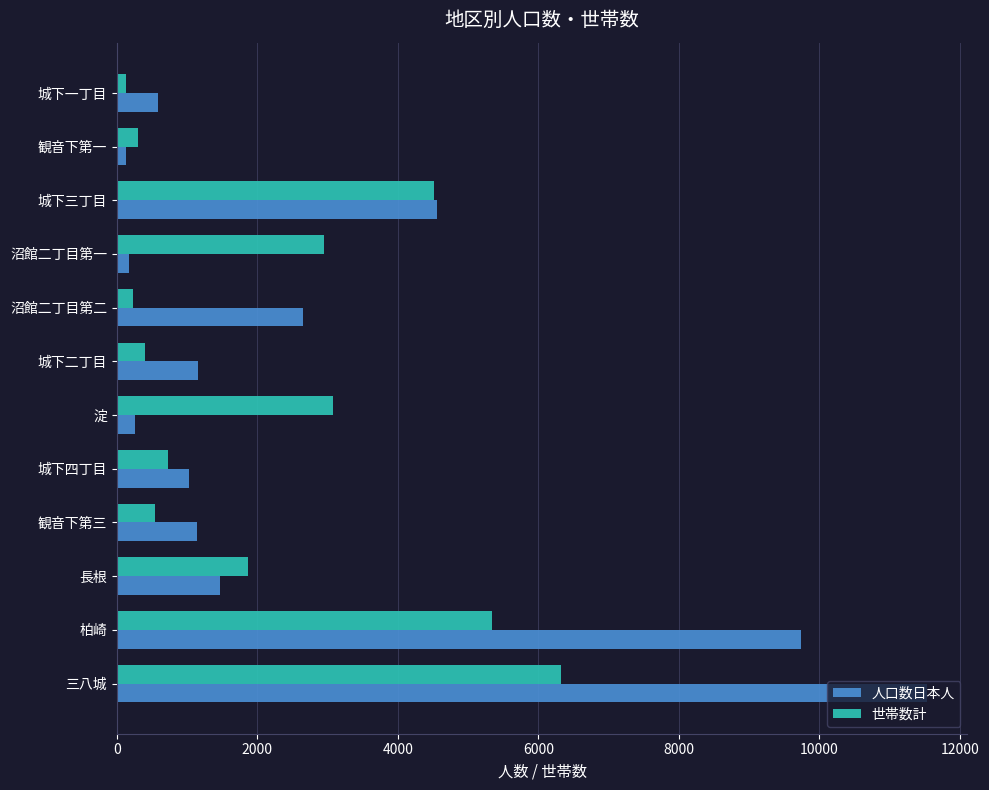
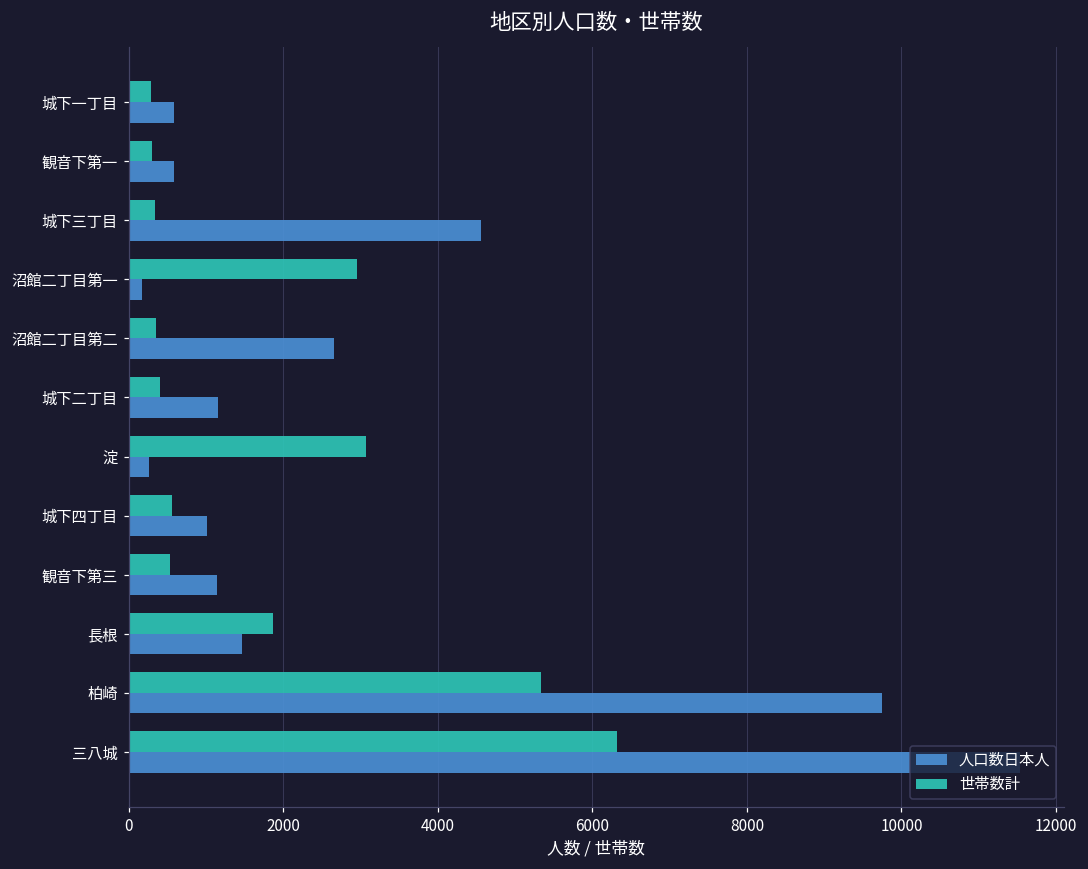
  {
    "人口数日本人": {
      "城下一丁目": 600,
-     "観音下第一": 100,
+     "観音下第一": 600,
      "城下三丁目": 4600,
      "沼館二丁目第一": 200,
      "沼館二丁目第二": 2700,
      "城下二丁目": 1200,
      "淀": 300,
      "城下四丁目": 1000,
      "観音下第三": 1100,
      "長根": 1500,
      "柏崎": 9700
    },
    "世帯数計": {
-     "城下一丁目": 100,
+     "城下一丁目": 300,
      "観音下第一": 300,
-     "城下三丁目": 4500,
+     "城下三丁目": 300,
      "沼館二丁目第一": 3000,
-     "沼館二丁目第二": 200,
+     "沼館二丁目第二": 400,
      "城下二丁目": 400,
      "淀": 3100,
-     "城下四丁目": 700,
+     "城下四丁目": 600,
      "観音下第三": 500,
      "長根": 1900,
      "柏崎": 5300,
      "三八城": 6300
    }
  }
